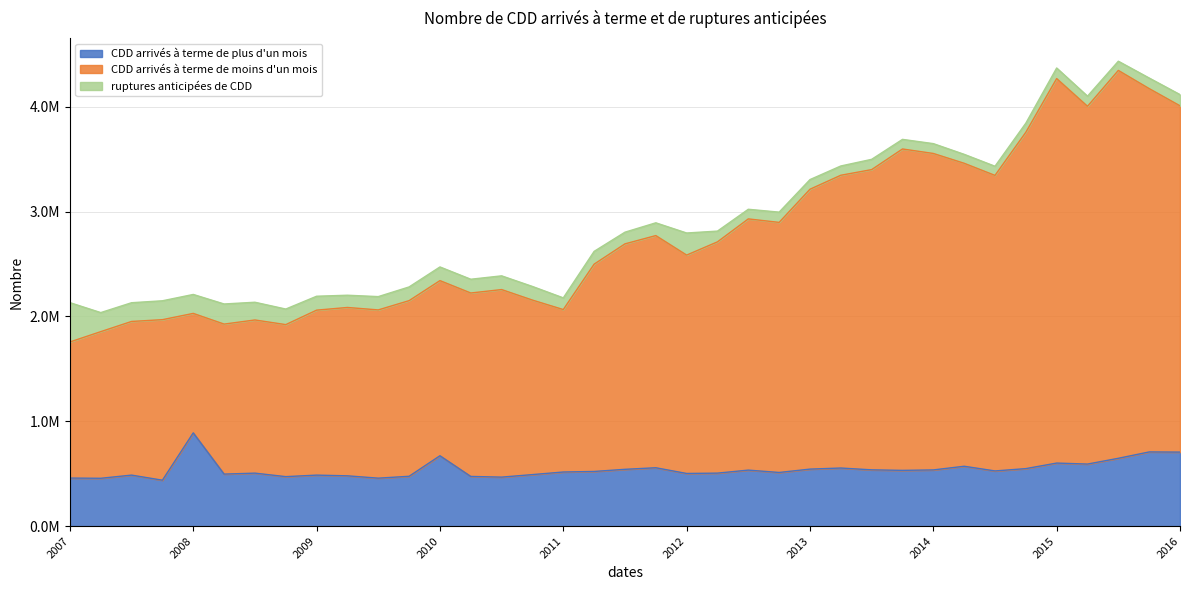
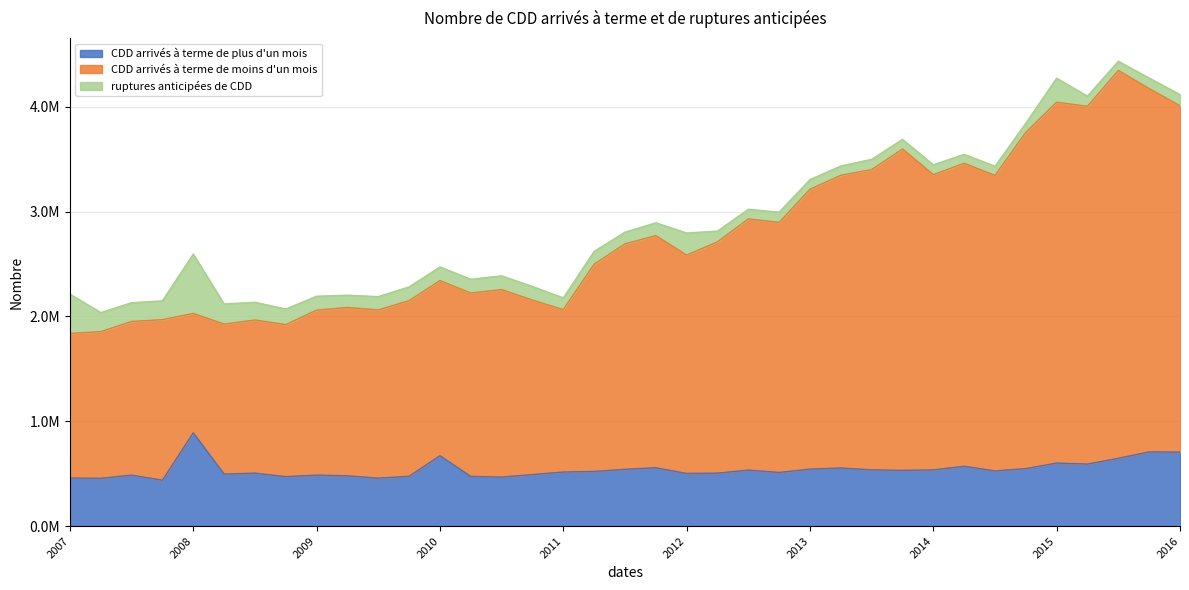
  {
    "CDD arrivés à terme de plus d'un mois": {
      "2007": 460000,
      "2008": 890000,
      "2009": 490000,
      "2010": 670000,
      "2011": 520000,
      "2012": 500000,
      "2013": 540000,
      "2014": 540000,
      "2015": 600000,
      "2016": 710000
    },
    "CDD arrivés à terme de moins d'un mois": {
-     "2007": 1300000,
+     "2007": 1380000,
      "2008": 1140000,
      "2009": 1570000,
      "2010": 1670000,
      "2011": 1550000,
      "2012": 2080000,
      "2013": 2670000,
-     "2014": 3020000,
-     "2015": 3670000,
+     "2014": 2820000,
+     "2015": 3440000,
      "2016": 3300000
    },
    "ruptures anticipées de CDD": {
      "2007": 380000,
-     "2008": 180000,
+     "2008": 570000,
      "2009": 130000,
      "2010": 130000,
      "2011": 110000,
      "2012": 210000,
      "2013": 90000,
      "2014": 90000,
-     "2015": 100000,
+     "2015": 230000,
      "2016": 110000
    }
  }
